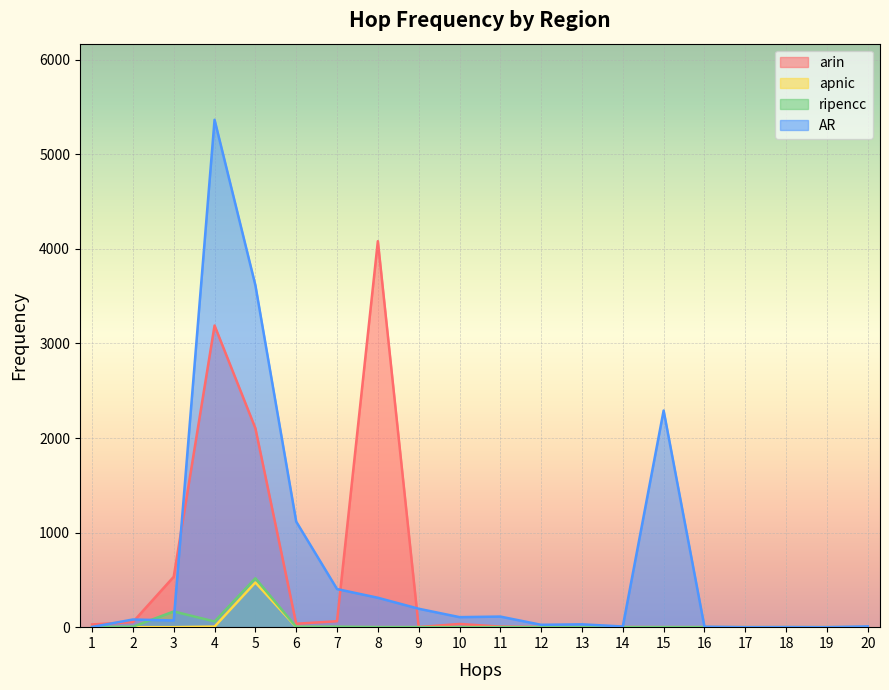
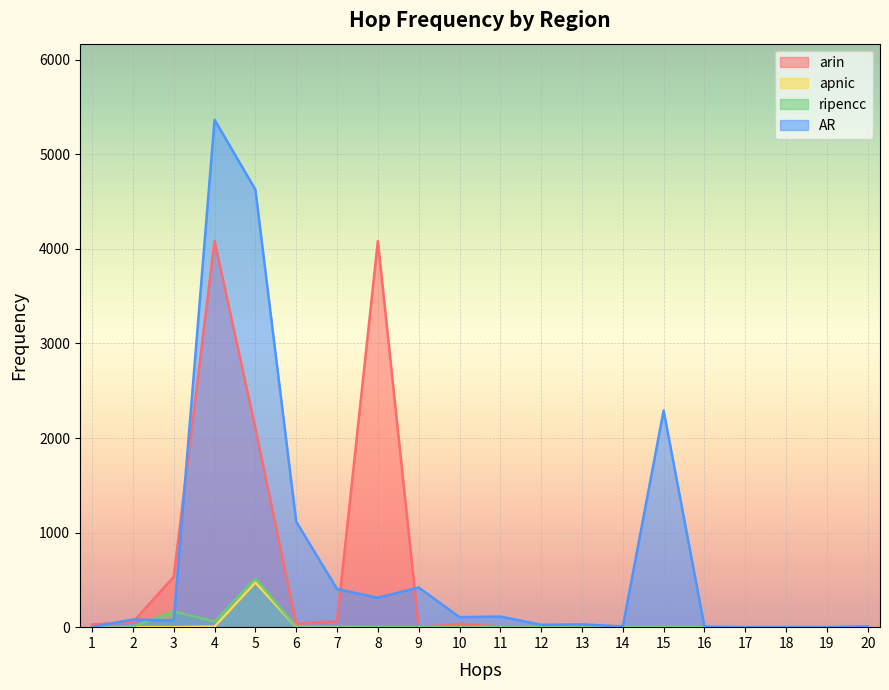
  {
    "arin": {
      "1": 0,
      "2": 100,
      "3": 500,
-     "4": 3200,
+     "4": 4100,
      "5": 2100,
      "6": 0,
      "7": 100,
      "8": 4100,
      "10": 0
    },
    "apnic": {
      "3": 0,
      "4": 0,
      "5": 500
    },
    "ripencc": {
      "3": 200,
      "4": 100,
      "5": 500
    },
    "AR": {
      "2": 100,
      "3": 100,
      "4": 5400,
-     "5": 3600,
+     "5": 4600,
      "6": 1100,
      "7": 400,
      "8": 300,
-     "9": 200,
+     "9": 400,
      "10": 100,
      "11": 100,
      "13": 0,
      "15": 2300
    }
  }
